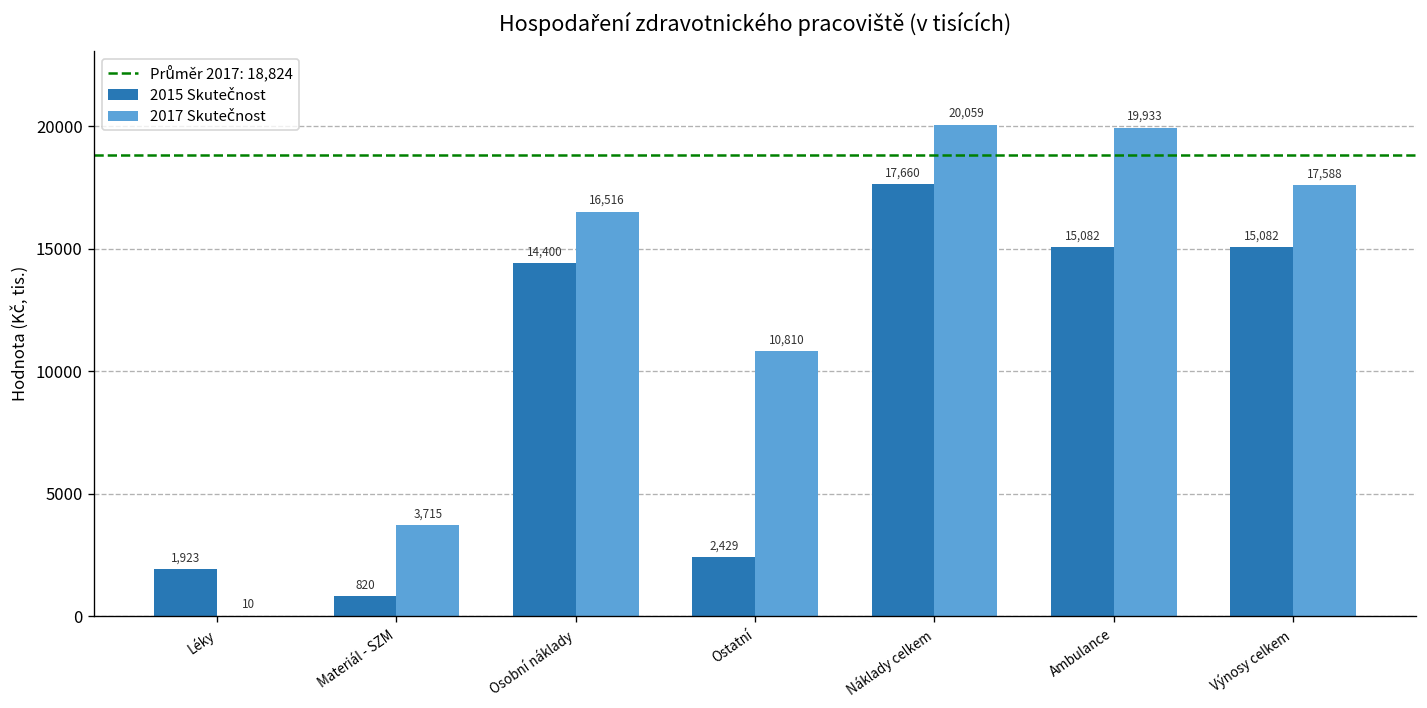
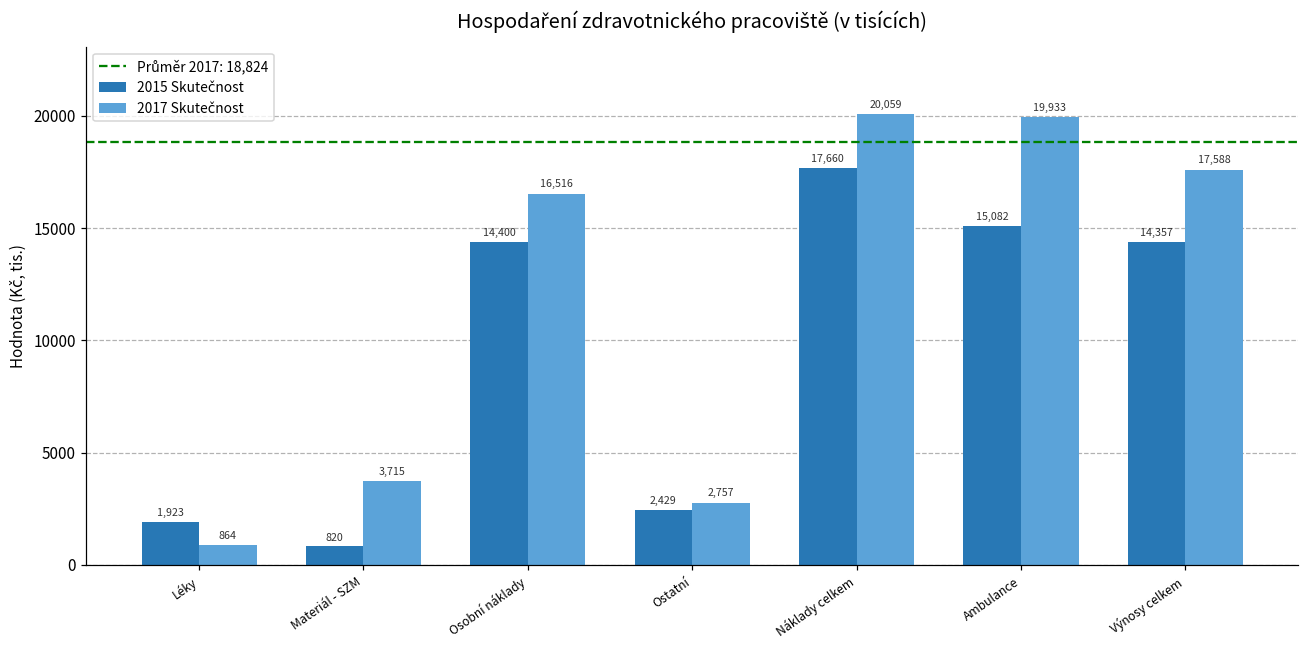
  {
    "2015 Skutečnost": {
      "Léky": "1,923",
      "Materiál - SZM": "820",
      "Osobní náklady": "14,400",
      "Ostatní": "2,429",
      "Náklady celkem": "17,660",
      "Ambulance": "15,082",
-     "Výnosy celkem": "15,082"
+     "Výnosy celkem": "14,357"
    },
    "2017 Skutečnost": {
-     "Léky": "10",
+     "Léky": "864",
      "Materiál - SZM": "3,715",
      "Osobní náklady": "16,516",
-     "Ostatní": "10,810",
+     "Ostatní": "2,757",
      "Náklady celkem": "20,059",
      "Ambulance": "19,933",
      "Výnosy celkem": "17,588"
    }
  }
